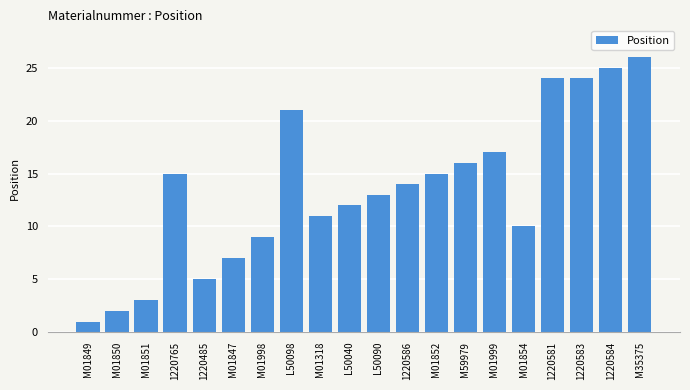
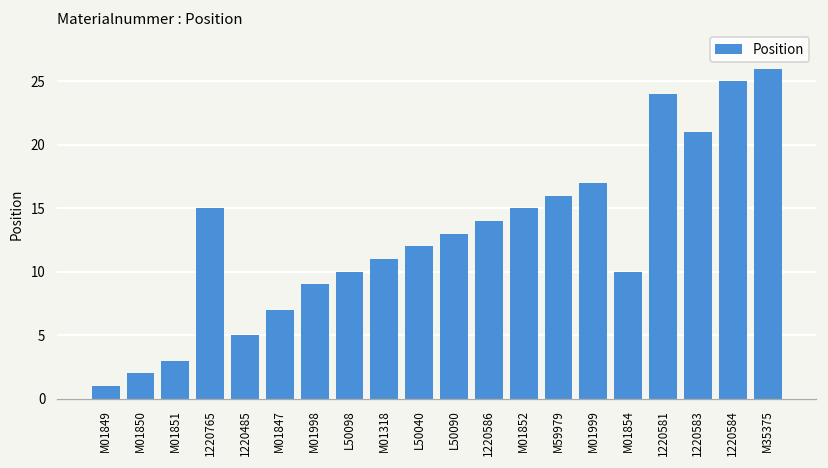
  {
    "M01849": 1,
    "M01850": 2,
    "M01851": 3,
    "1220765": 15,
    "1220485": 5,
    "M01847": 7,
    "M01998": 9,
-   "L50098": 21,
+   "L50098": 10,
    "M01318": 11,
    "L50040": 12,
    "L50090": 13,
    "1220586": 14,
    "M01852": 15,
    "M59979": 16,
    "M01999": 17,
    "M01854": 10,
    "1220581": 24,
-   "1220583": 24,
+   "1220583": 21,
    "1220584": 25,
    "M35375": 26
  }
